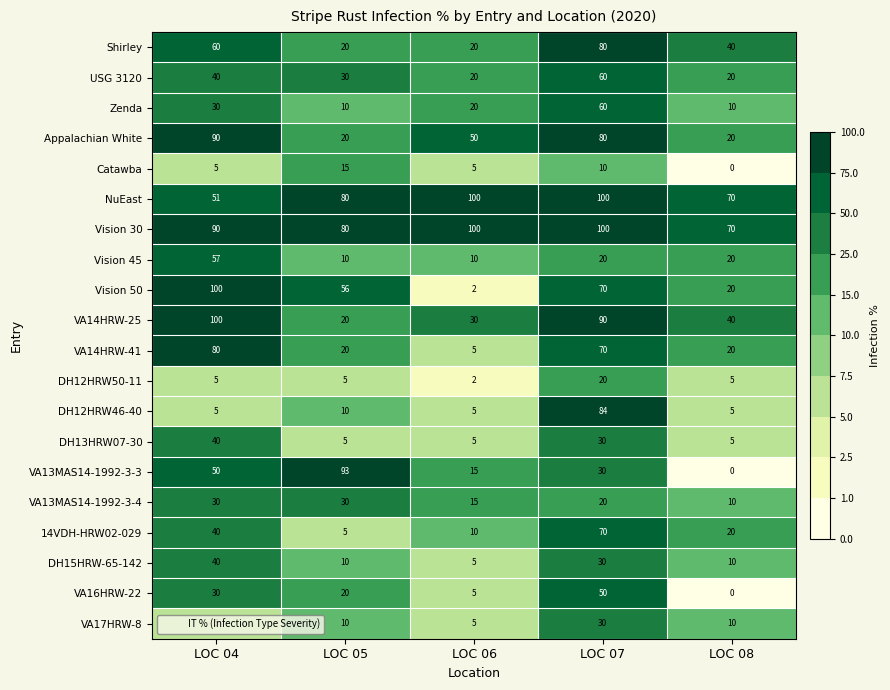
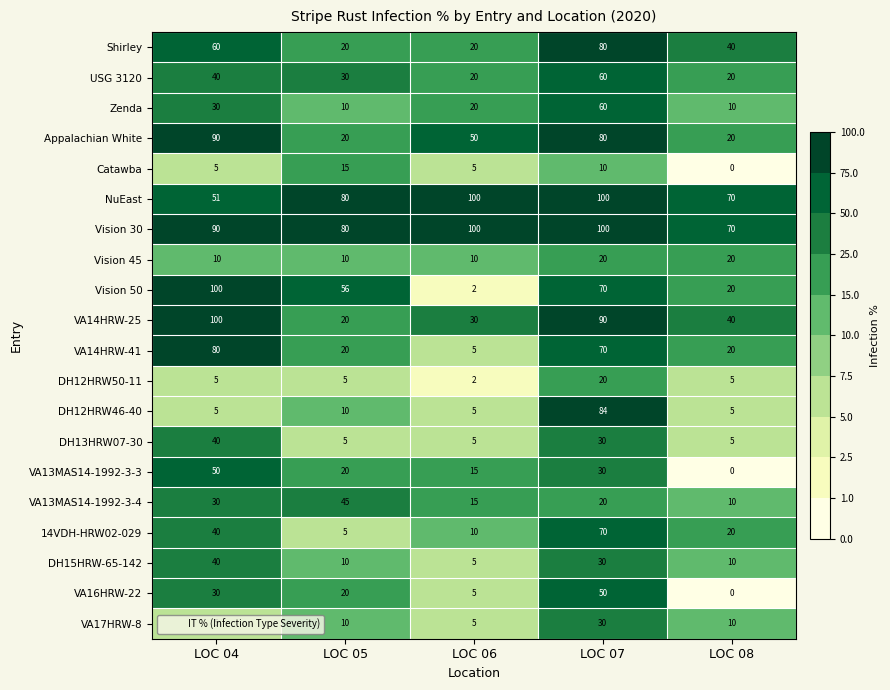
  {
    "Shirley": {
      "LOC 04": 60,
      "LOC 05": 20,
      "LOC 06": 20,
      "LOC 07": 80,
      "LOC 08": 40
    },
    "USG 3120": {
      "LOC 04": 40,
      "LOC 05": 30,
      "LOC 06": 20,
      "LOC 07": 60,
      "LOC 08": 20
    },
    "Zenda": {
      "LOC 04": 30,
      "LOC 05": 10,
      "LOC 06": 20,
      "LOC 07": 60,
      "LOC 08": 10
    },
    "Appalachian White": {
      "LOC 04": 90,
      "LOC 05": 20,
      "LOC 06": 50,
      "LOC 07": 80,
      "LOC 08": 20
    },
    "Catawba": {
      "LOC 04": 5,
      "LOC 05": 15,
      "LOC 06": 5,
      "LOC 07": 10,
      "LOC 08": 0
    },
    "NuEast": {
      "LOC 04": 51,
      "LOC 05": 80,
      "LOC 06": 100,
      "LOC 07": 100,
      "LOC 08": 70
    },
    "Vision 30": {
      "LOC 04": 90,
      "LOC 05": 80,
      "LOC 06": 100,
      "LOC 07": 100,
      "LOC 08": 70
    },
    "Vision 45": {
-     "LOC 04": 57,
+     "LOC 04": 10,
      "LOC 05": 10,
      "LOC 06": 10,
      "LOC 07": 20,
      "LOC 08": 20
    },
    "Vision 50": {
      "LOC 04": 100,
      "LOC 05": 56,
      "LOC 06": 2,
      "LOC 07": 70,
      "LOC 08": 20
    },
    "VA14HRW-25": {
      "LOC 04": 100,
      "LOC 05": 20,
      "LOC 06": 30,
      "LOC 07": 90,
      "LOC 08": 40
    },
    "VA14HRW-41": {
      "LOC 04": 80,
      "LOC 05": 20,
      "LOC 06": 5,
      "LOC 07": 70,
      "LOC 08": 20
    },
    "DH12HRW50-11": {
      "LOC 04": 5,
      "LOC 05": 5,
      "LOC 06": 2,
      "LOC 07": 20,
      "LOC 08": 5
    },
    "DH12HRW46-40": {
      "LOC 04": 5,
      "LOC 05": 10,
      "LOC 06": 5,
      "LOC 07": 84,
      "LOC 08": 5
    },
    "DH13HRW07-30": {
      "LOC 04": 40,
      "LOC 05": 5,
      "LOC 06": 5,
      "LOC 07": 30,
      "LOC 08": 5
    },
    "VA13MAS14-1992-3-3": {
      "LOC 04": 50,
-     "LOC 05": 93,
+     "LOC 05": 20,
      "LOC 06": 15,
      "LOC 07": 30,
      "LOC 08": 0
    },
    "VA13MAS14-1992-3-4": {
      "LOC 04": 30,
-     "LOC 05": 30,
+     "LOC 05": 45,
      "LOC 06": 15,
      "LOC 07": 20,
      "LOC 08": 10
    },
    "14VDH-HRW02-029": {
      "LOC 04": 40,
      "LOC 05": 5,
      "LOC 06": 10,
      "LOC 07": 70,
      "LOC 08": 20
    },
    "DH15HRW-65-142": {
      "LOC 04": 40,
      "LOC 05": 10,
      "LOC 06": 5,
      "LOC 07": 30,
      "LOC 08": 10
    },
    "VA16HRW-22": {
      "LOC 04": 30,
      "LOC 05": 20,
      "LOC 06": 5,
      "LOC 07": 50,
      "LOC 08": 0
    },
    "VA17HRW-8": {
      "LOC 05": 10,
      "LOC 06": 5,
      "LOC 07": 30,
      "LOC 08": 10
    }
  }
